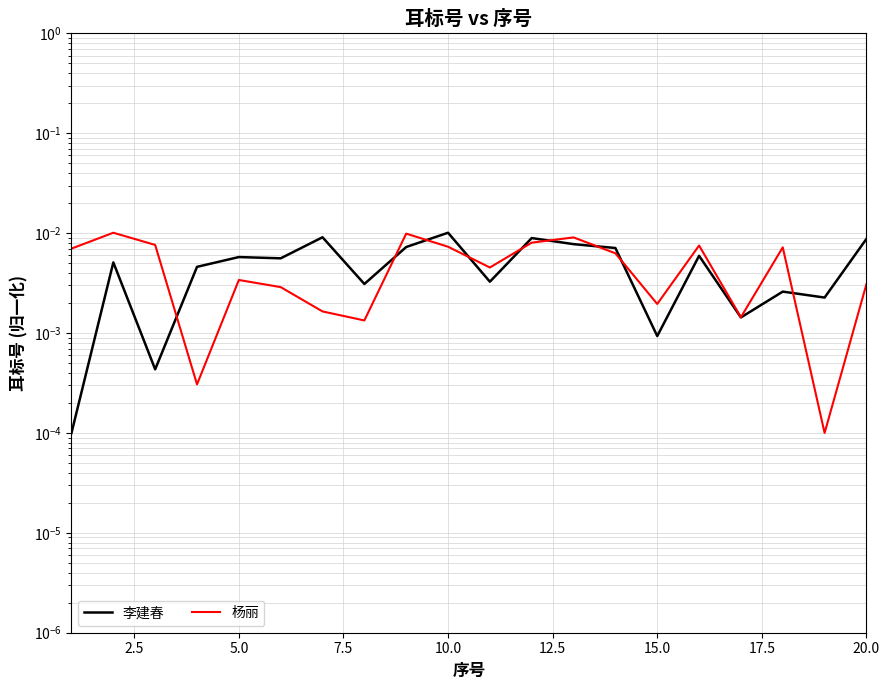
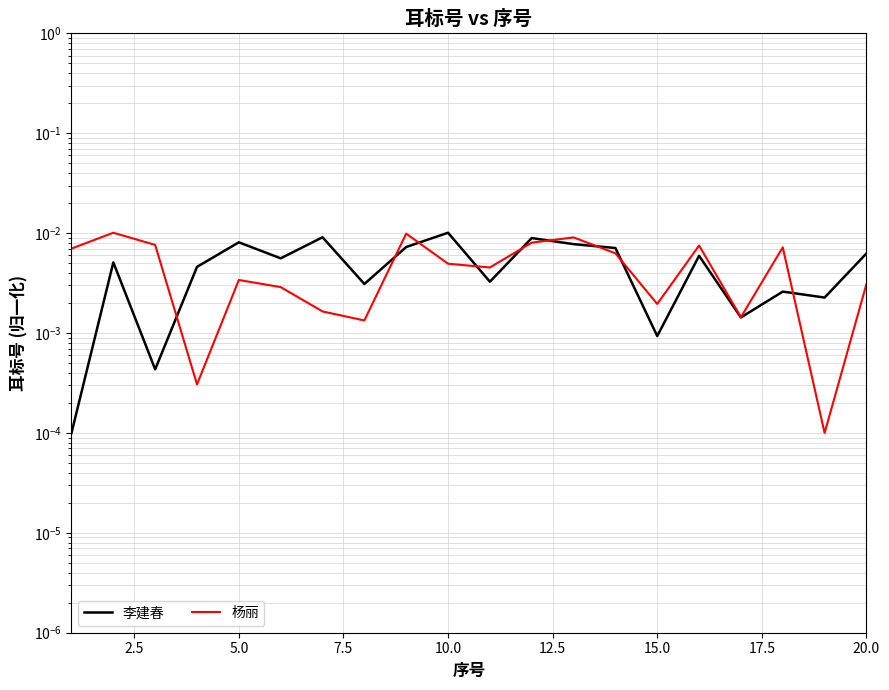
  {
    "李建春": {
-     "5.0": 0.006,
+     "5.0": 0.008,
      "10.0": 0.010,
      "15.0": 0.0009,
-     "20.0": 0.009
+     "20.0": 0.006
    },
    "杨丽": {
      "5.0": 0.0034,
-     "10.0": 0.007,
+     "10.0": 0.005,
      "15.0": 0.002,
      "20.0": 0.003
    }
  }
